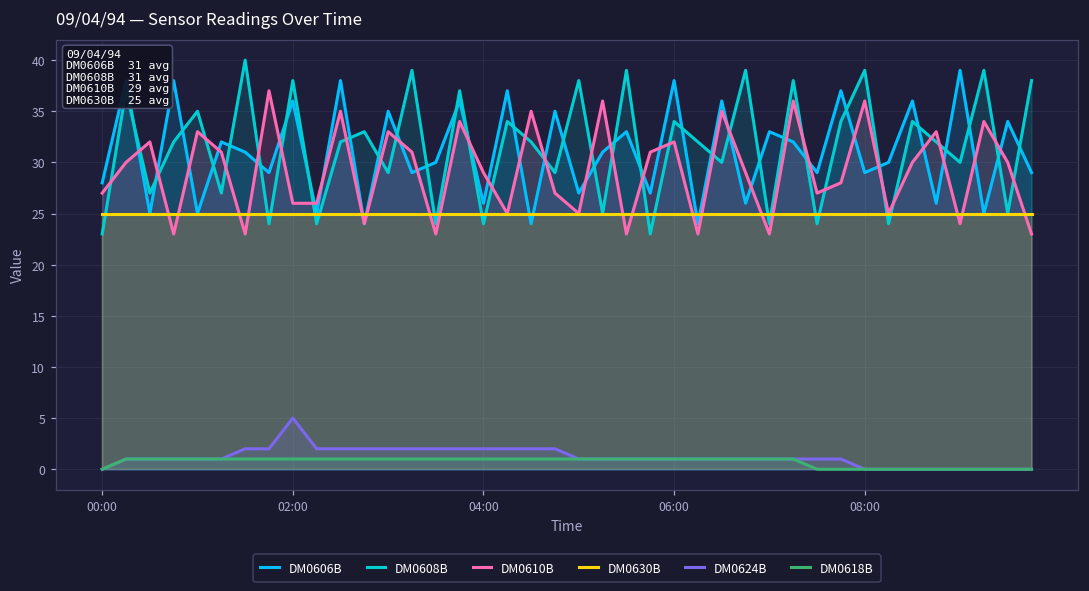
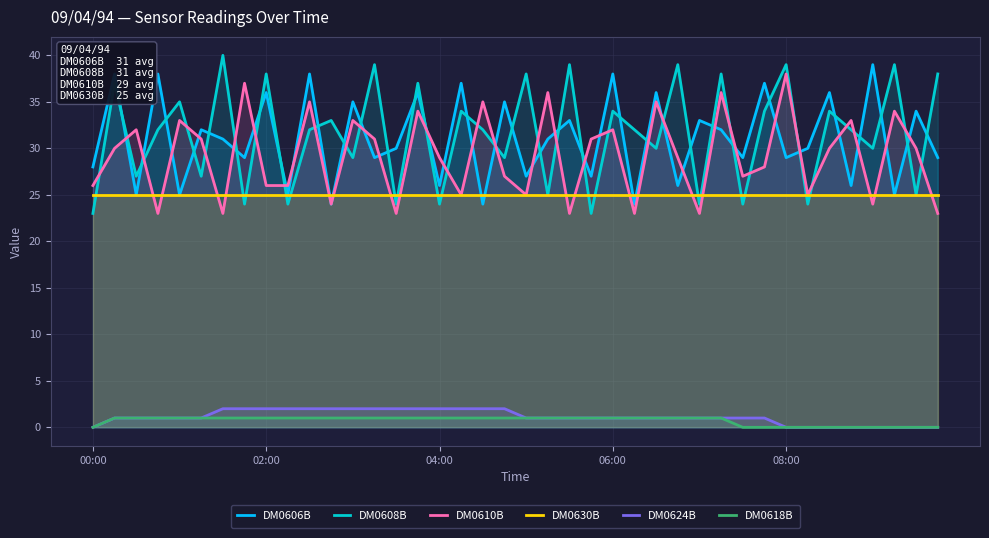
  {
    "DM0610B": {
-     "00:00": 27,
+     "00:00": 26,
      "02:00": 26,
      "04:00": 29,
      "06:00": 32,
-     "08:00": 36
+     "08:00": 38
    },
    "DM0630B": {
      "00:00": 25,
      "02:00": 25,
      "04:00": 25,
      "06:00": 25,
      "08:00": 25
    },
    "DM0624B": {
-     "02:00": 5,
+     "02:00": 2,
      "04:00": 2
    },
    "DM0618B": {
      "02:00": 1,
      "04:00": 1
    }
  }
